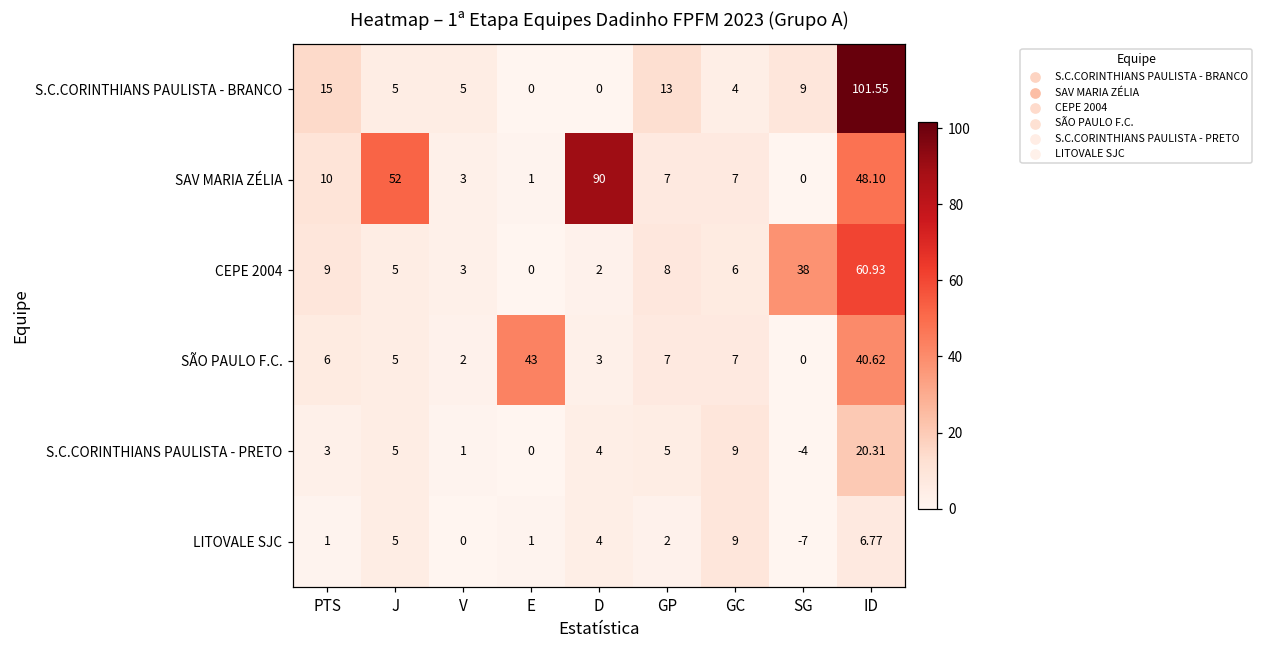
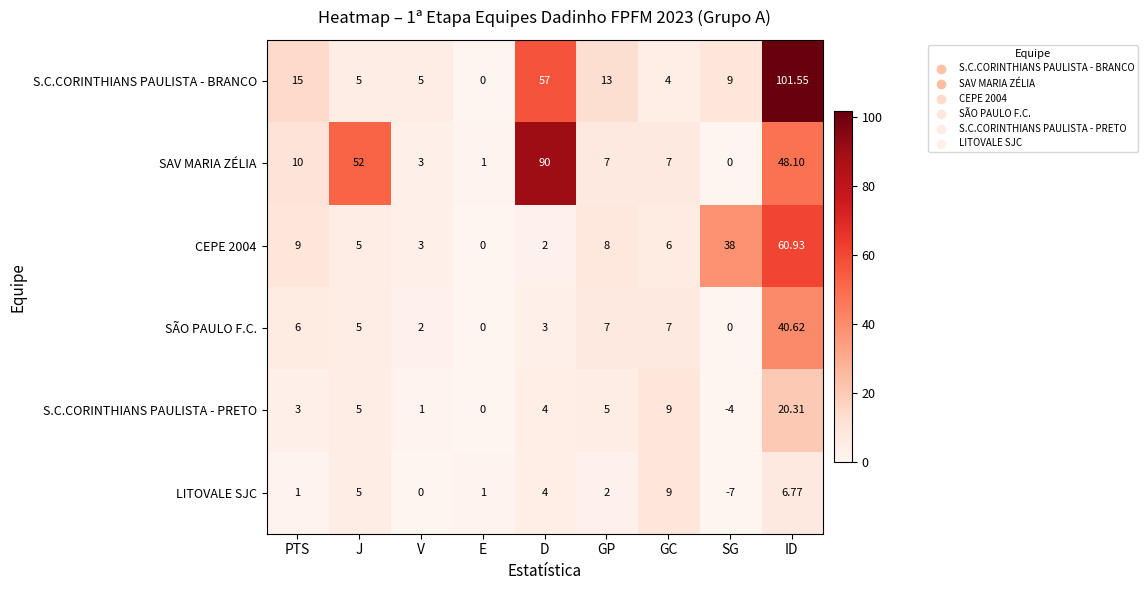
  {
    "S.C.CORINTHIANS PAULISTA - BRANCO": {
      "PTS": 15,
      "J": 5,
      "V": 5,
      "E": 0,
-     "D": 0,
+     "D": 57,
      "GP": 13,
      "GC": 4,
      "SG": 9,
      "ID": 101.55
    },
    "SAV MARIA ZÉLIA": {
      "PTS": 10,
      "J": 52,
      "V": 3,
      "E": 1,
      "D": 90,
      "GP": 7,
      "GC": 7,
      "SG": 0,
      "ID": 48.10
    },
    "CEPE 2004": {
      "PTS": 9,
      "J": 5,
      "V": 3,
      "E": 0,
      "D": 2,
      "GP": 8,
      "GC": 6,
      "SG": 38,
      "ID": 60.93
    },
    "SÃO PAULO F.C.": {
      "PTS": 6,
      "J": 5,
      "V": 2,
-     "E": 43,
+     "E": 0,
      "D": 3,
      "GP": 7,
      "GC": 7,
      "SG": 0,
      "ID": 40.62
    },
    "S.C.CORINTHIANS PAULISTA - PRETO": {
      "PTS": 3,
      "J": 5,
      "V": 1,
      "E": 0,
      "D": 4,
      "GP": 5,
      "GC": 9,
      "SG": -4,
      "ID": 20.31
    },
    "LITOVALE SJC": {
      "PTS": 1,
      "J": 5,
      "V": 0,
      "E": 1,
      "D": 4,
      "GP": 2,
      "GC": 9,
      "SG": -7,
      "ID": 6.77
    }
  }
